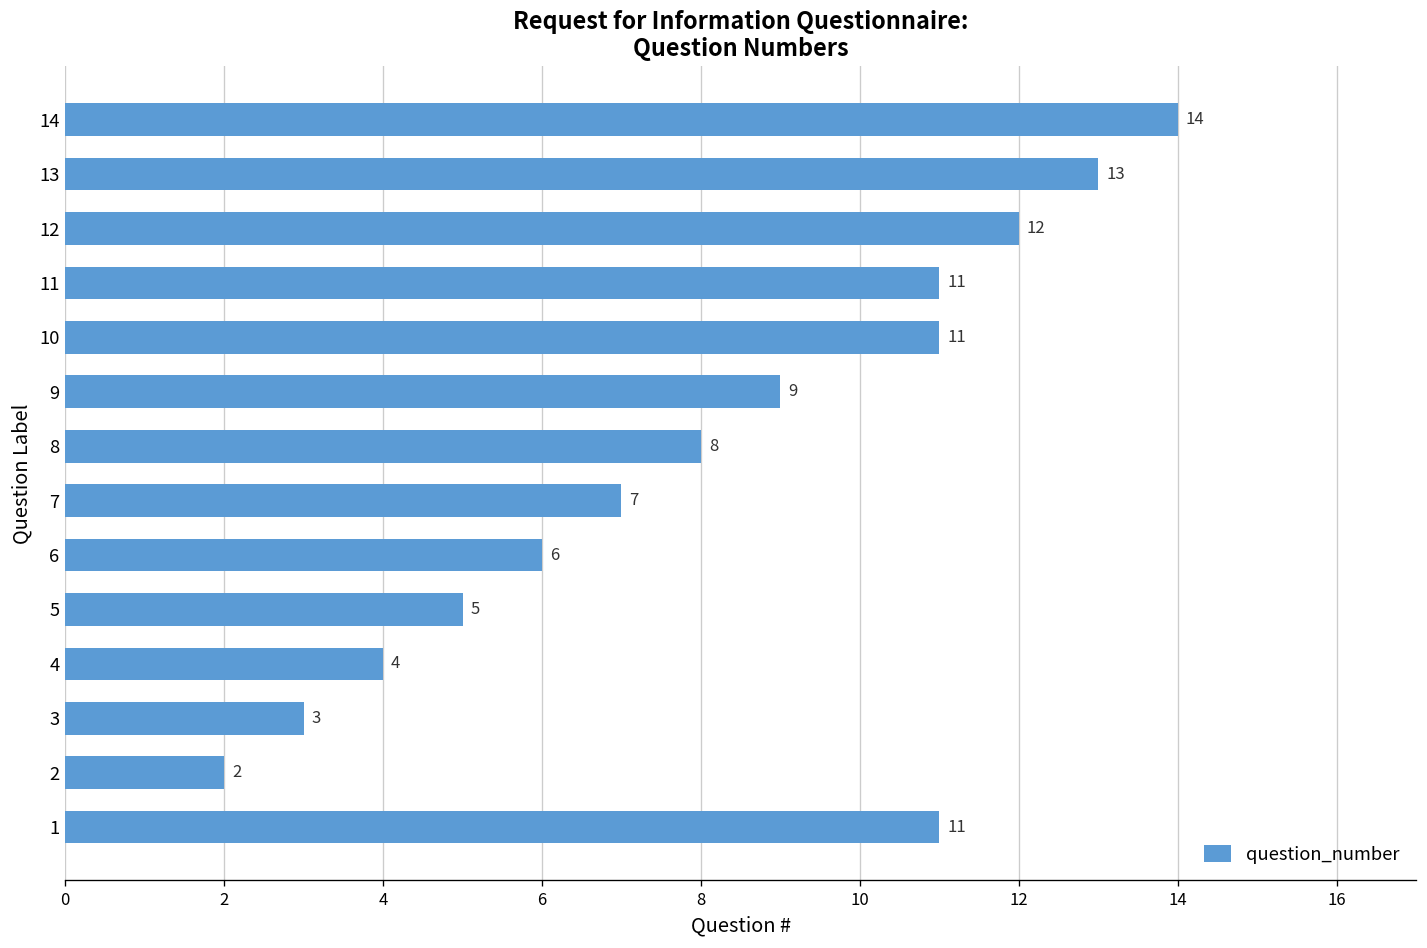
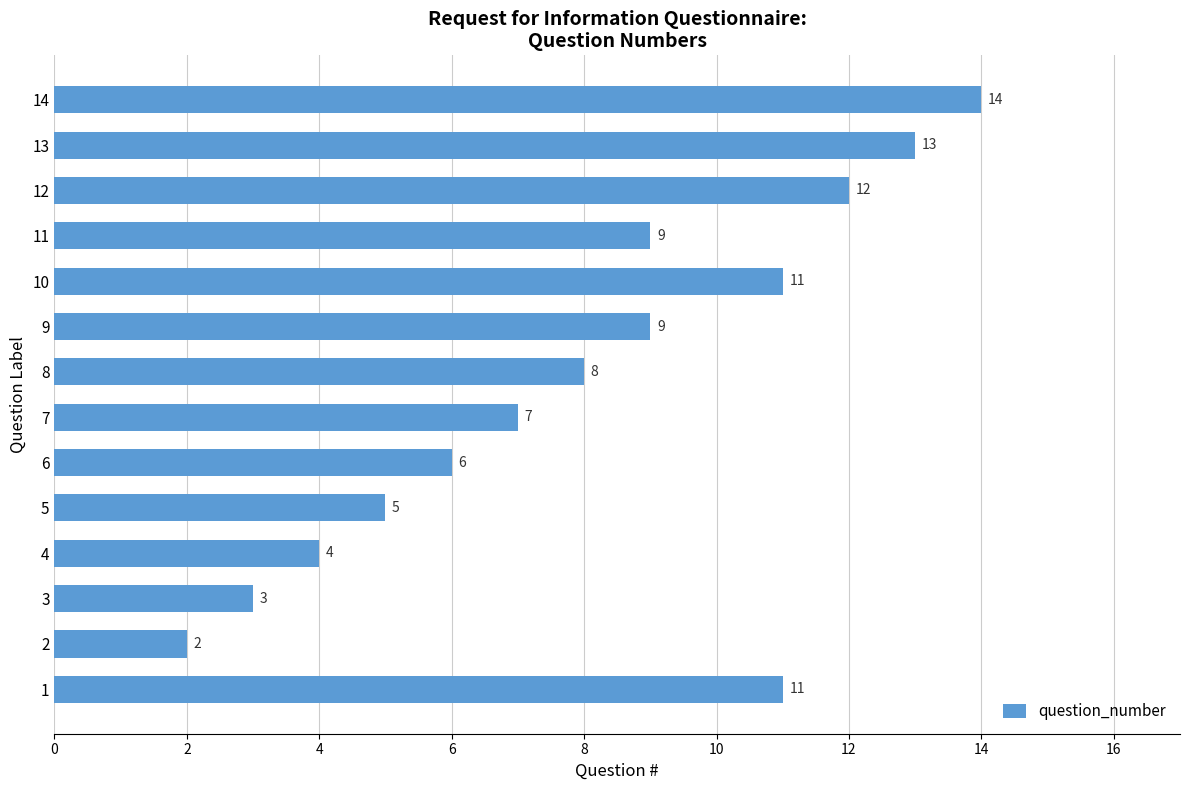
  {
    "14": 14,
    "13": 13,
    "12": 12,
-   "11": 11,
+   "11": 9,
    "10": 11,
    "9": 9,
    "8": 8,
    "7": 7,
    "6": 6,
    "5": 5,
    "4": 4,
    "3": 3,
    "2": 2,
    "1": 11
  }
